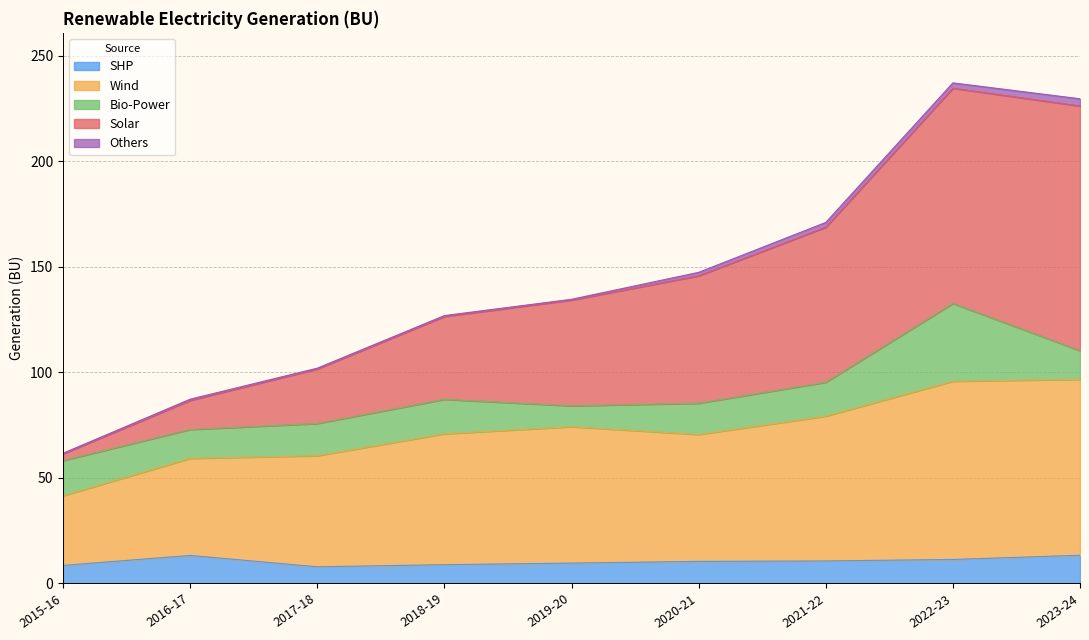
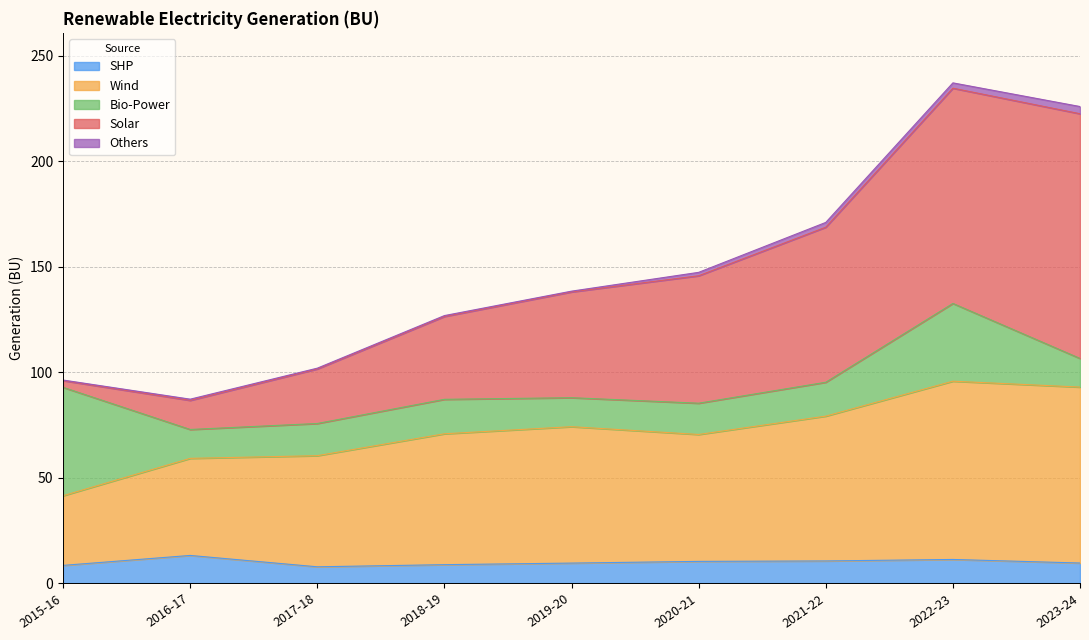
  {
    "SHP": {
      "2015-16": 8,
      "2016-17": 13,
      "2017-18": 8,
      "2018-19": 9,
      "2019-20": 9,
      "2020-21": 10,
      "2021-22": 10,
      "2022-23": 11,
-     "2023-24": 13
+     "2023-24": 9
    },
    "Wind": {
      "2015-16": 33,
      "2016-17": 46,
      "2017-18": 53,
      "2018-19": 62,
      "2019-20": 65,
      "2020-21": 60,
      "2021-22": 69,
      "2022-23": 84,
      "2023-24": 83
    },
    "Bio-Power": {
-     "2015-16": 17,
+     "2015-16": 51,
      "2016-17": 14,
      "2017-18": 15,
      "2018-19": 16,
-     "2019-20": 10,
+     "2019-20": 14,
      "2020-21": 15,
      "2021-22": 16,
      "2022-23": 37,
      "2023-24": 14
    },
    "Solar": {
      "2020-21": 60,
      "2021-22": 73,
      "2022-23": 102,
      "2023-24": 116
    },
    "Others": {
      "2020-21": 2,
      "2021-22": 2,
      "2022-23": 3,
      "2023-24": 3
    }
  }
